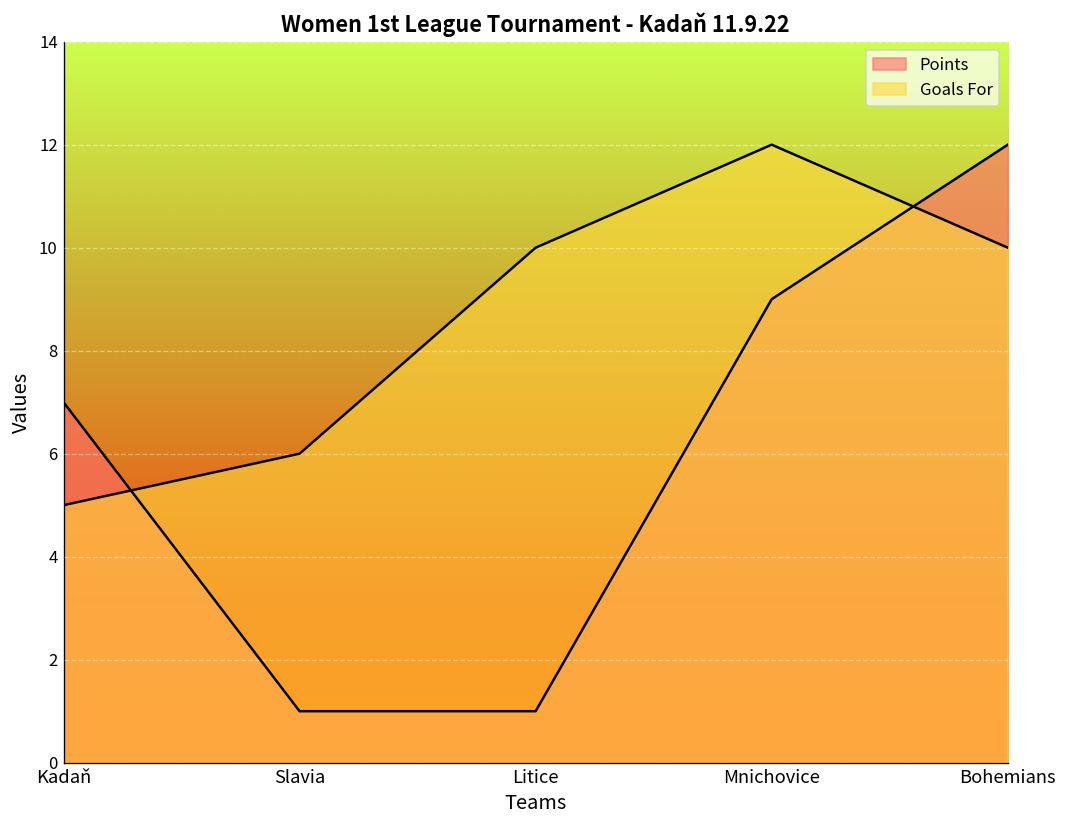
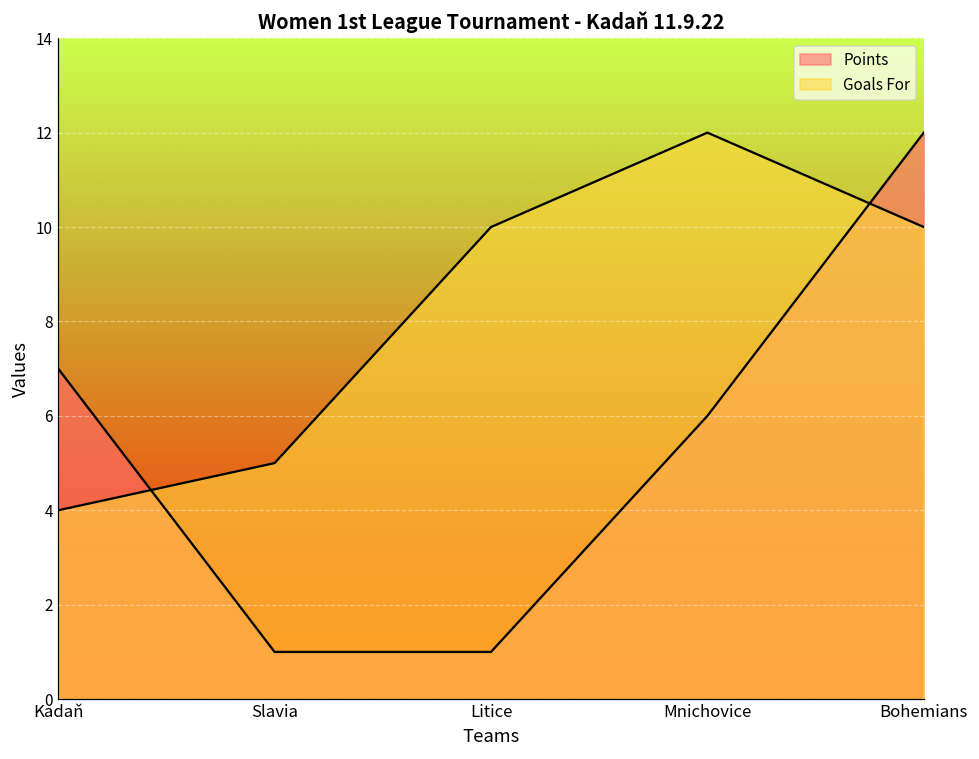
  {
    "Points": {
      "Kadaň": 7,
      "Slavia": 1,
      "Litice": 1,
-     "Mnichovice": 9,
+     "Mnichovice": 6,
      "Bohemians": 12
    },
    "Goals For": {
-     "Kadaň": 5,
-     "Slavia": 6,
+     "Kadaň": 4,
+     "Slavia": 5,
      "Litice": 10,
      "Mnichovice": 12,
      "Bohemians": 10
    }
  }
